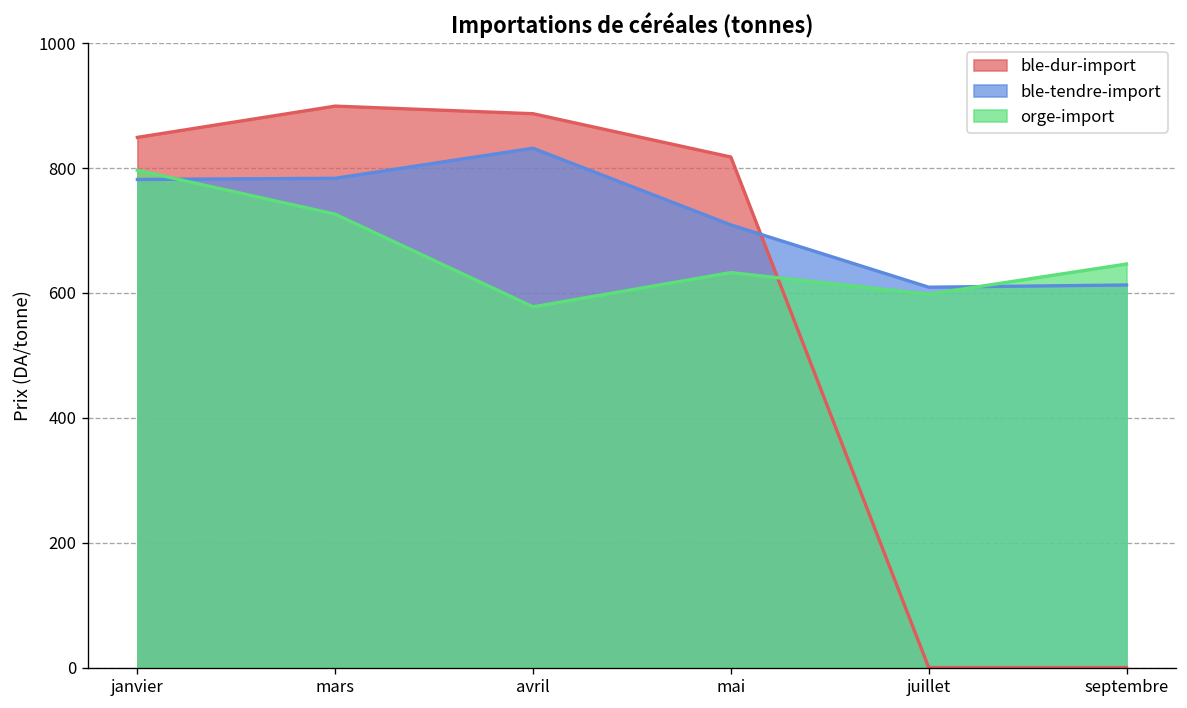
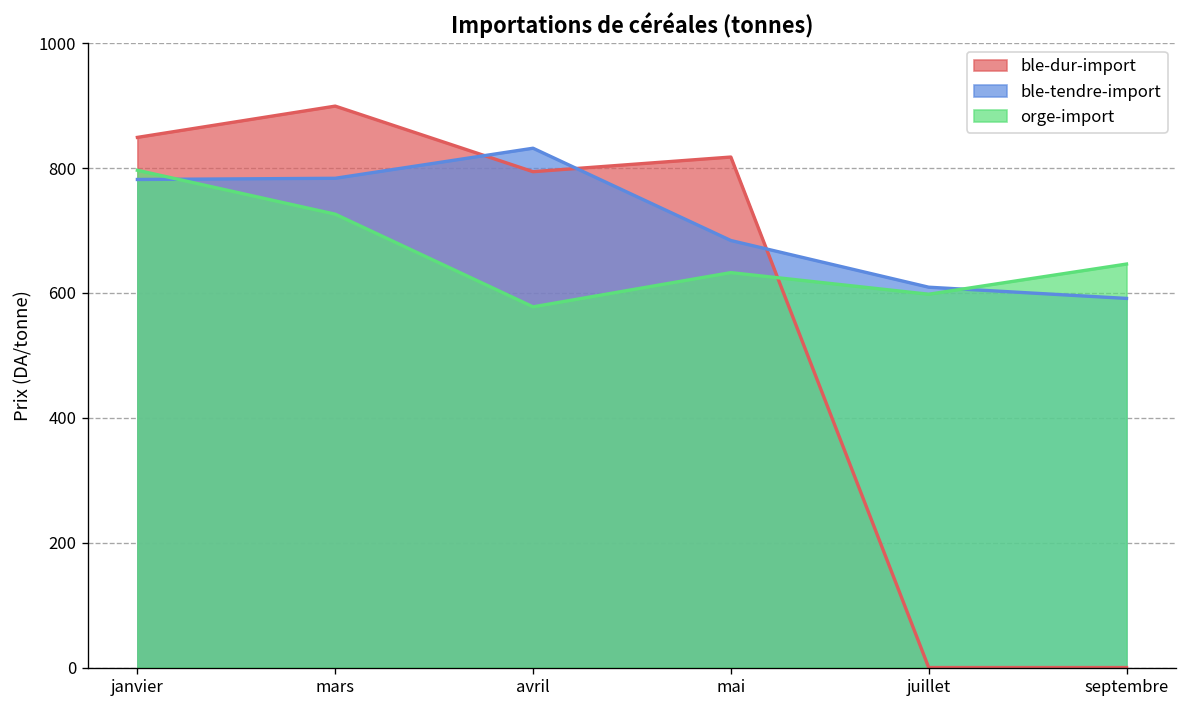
  {
    "ble-dur-import": {
      "janvier": 850,
      "mars": 900,
-     "avril": 890,
+     "avril": 790,
      "mai": 820,
      "juillet": 0,
      "septembre": 0
    },
    "ble-tendre-import": {
      "janvier": 780,
      "mars": 780,
      "avril": 830,
-     "mai": 710,
+     "mai": 680,
      "juillet": 610,
-     "septembre": 610
+     "septembre": 590
    },
    "orge-import": {
      "janvier": 800,
      "mars": 730,
      "avril": 580,
      "mai": 630,
      "juillet": 600,
      "septembre": 650
    }
  }
